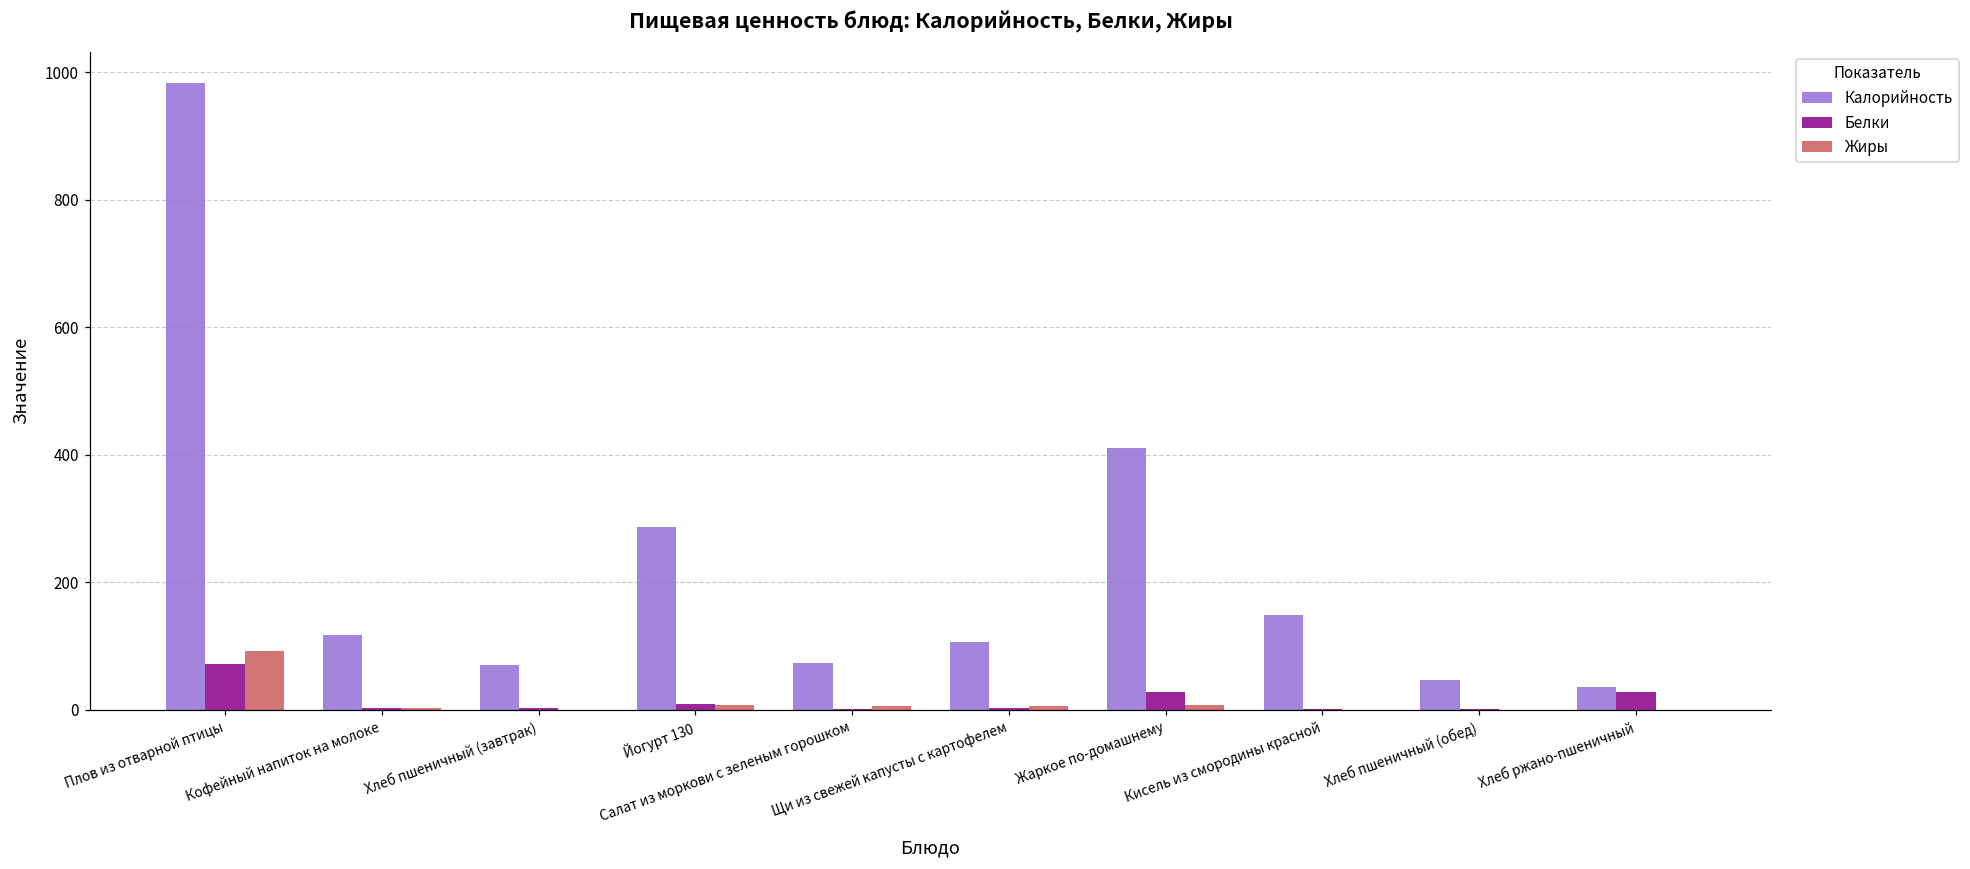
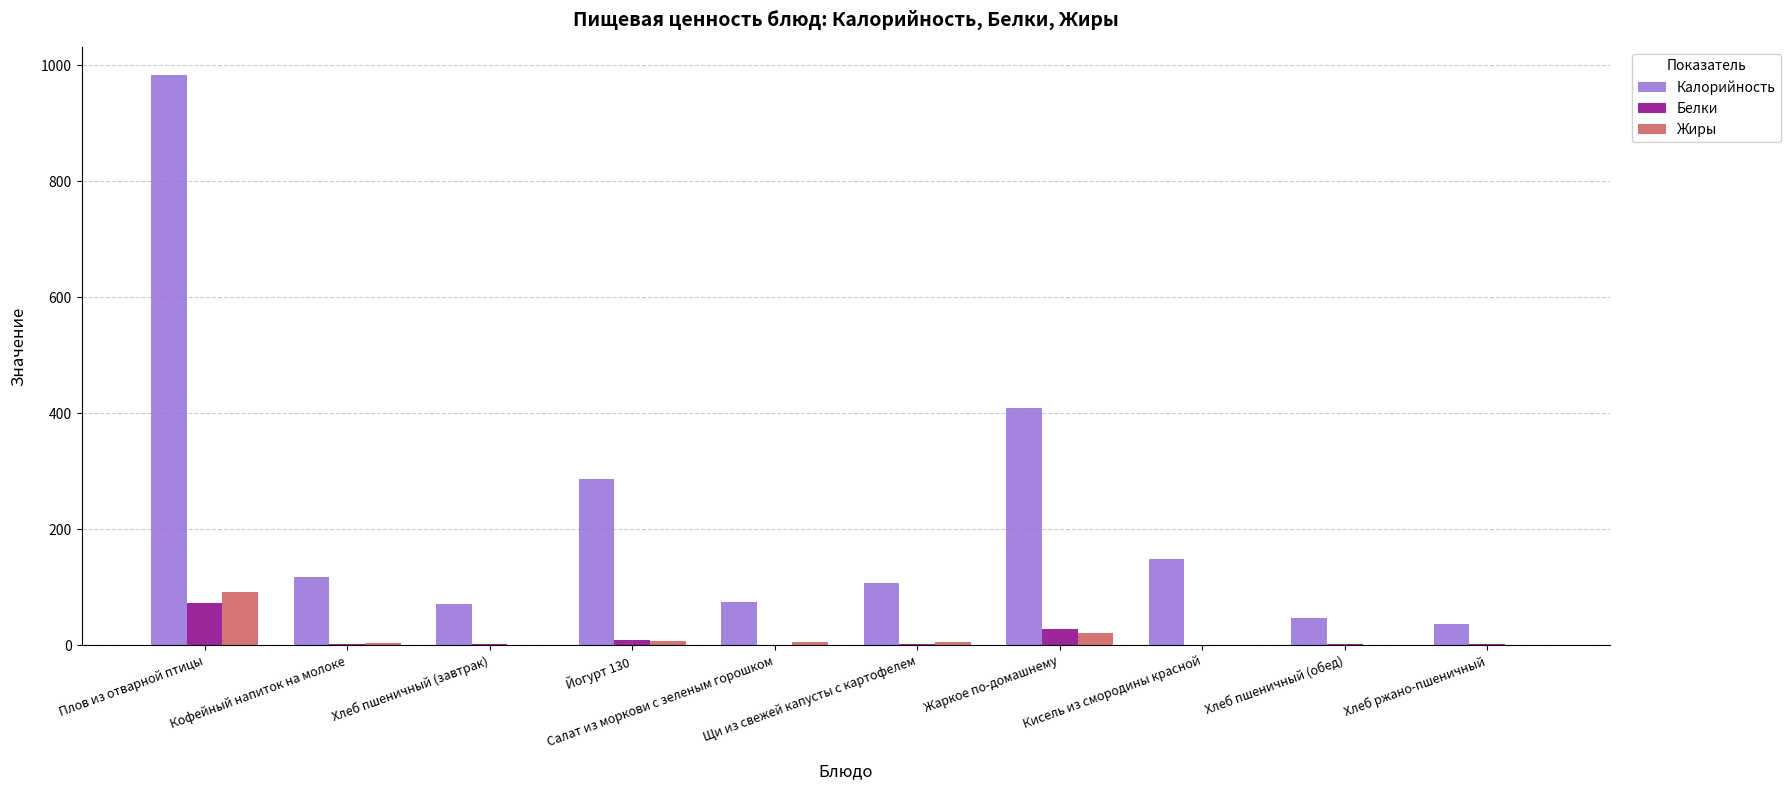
  {
    "Калорийность": {
      "Плов из отварной птицы": 980,
      "Кофейный напиток на молоке": 120,
      "Хлеб пшеничный (завтрак)": 70,
      "Йогурт 130": 290,
      "Салат из моркови с зеленым горошком": 70,
      "Щи из свежей капусты с картофелем": 110,
      "Жаркое по-домашнему": 410,
      "Кисель из смородины красной": 150,
      "Хлеб пшеничный (обед)": 50,
      "Хлеб ржано-пшеничный": 40
    },
    "Белки": {
      "Плов из отварной птицы": 70,
      "Йогурт 130": 10,
      "Жаркое по-домашнему": 30,
-     "Хлеб ржано-пшеничный": 30
+     "Хлеб ржано-пшеничный": 0
    },
    "Жиры": {
      "Плов из отварной птицы": 90,
      "Йогурт 130": 10,
      "Салат из моркови с зеленым горошком": 10,
      "Щи из свежей капусты с картофелем": 10,
-     "Жаркое по-домашнему": 10,
+     "Жаркое по-домашнему": 20,
      "Кисель из смородины красной": 0
    }
  }
